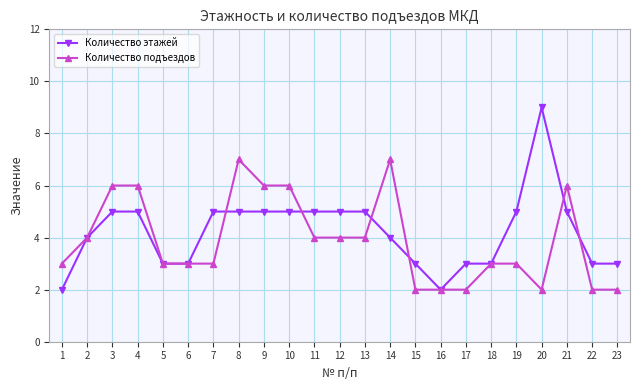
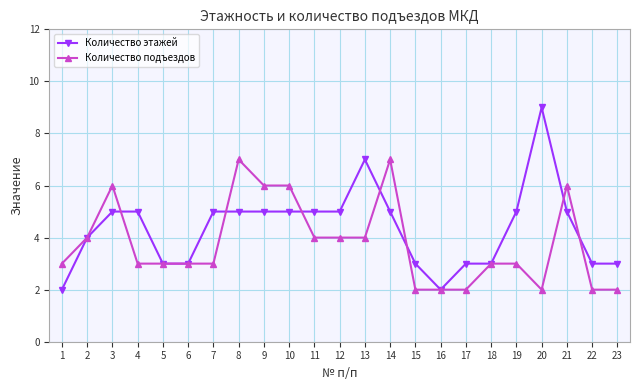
  {
    "Количество этажей": {
      "1": 2,
      "3": 5,
      "4": 5,
      "7": 5,
      "8": 5,
      "9": 5,
      "10": 5,
      "11": 5,
      "12": 5,
-     "13": 5,
-     "14": 4,
+     "13": 7,
+     "14": 5,
      "15": 3,
      "17": 3,
      "19": 5,
      "20": 9,
      "21": 5,
      "22": 3,
      "23": 3
    },
    "Количество подъездов": {
      "1": 3,
      "3": 6,
-     "4": 6,
+     "4": 3,
      "7": 3,
      "8": 7,
      "9": 6,
      "10": 6,
      "11": 4,
      "12": 4,
      "13": 4,
      "14": 7,
      "15": 2,
      "17": 2,
      "19": 3,
      "20": 2,
      "21": 6,
      "22": 2,
      "23": 2
    }
  }
